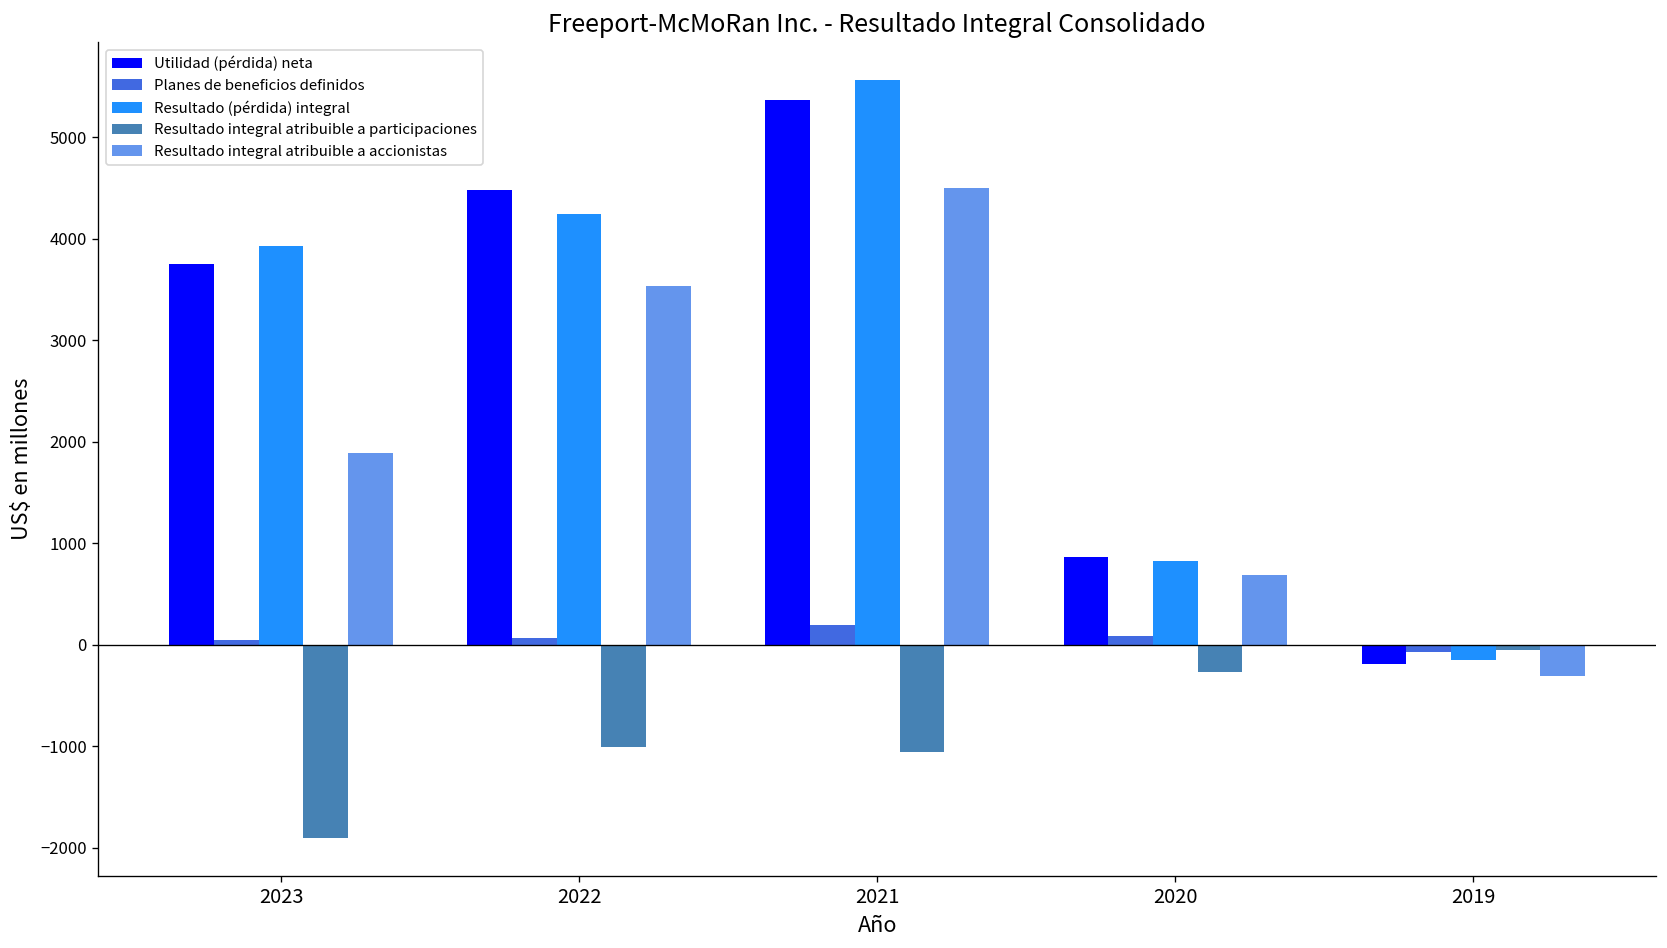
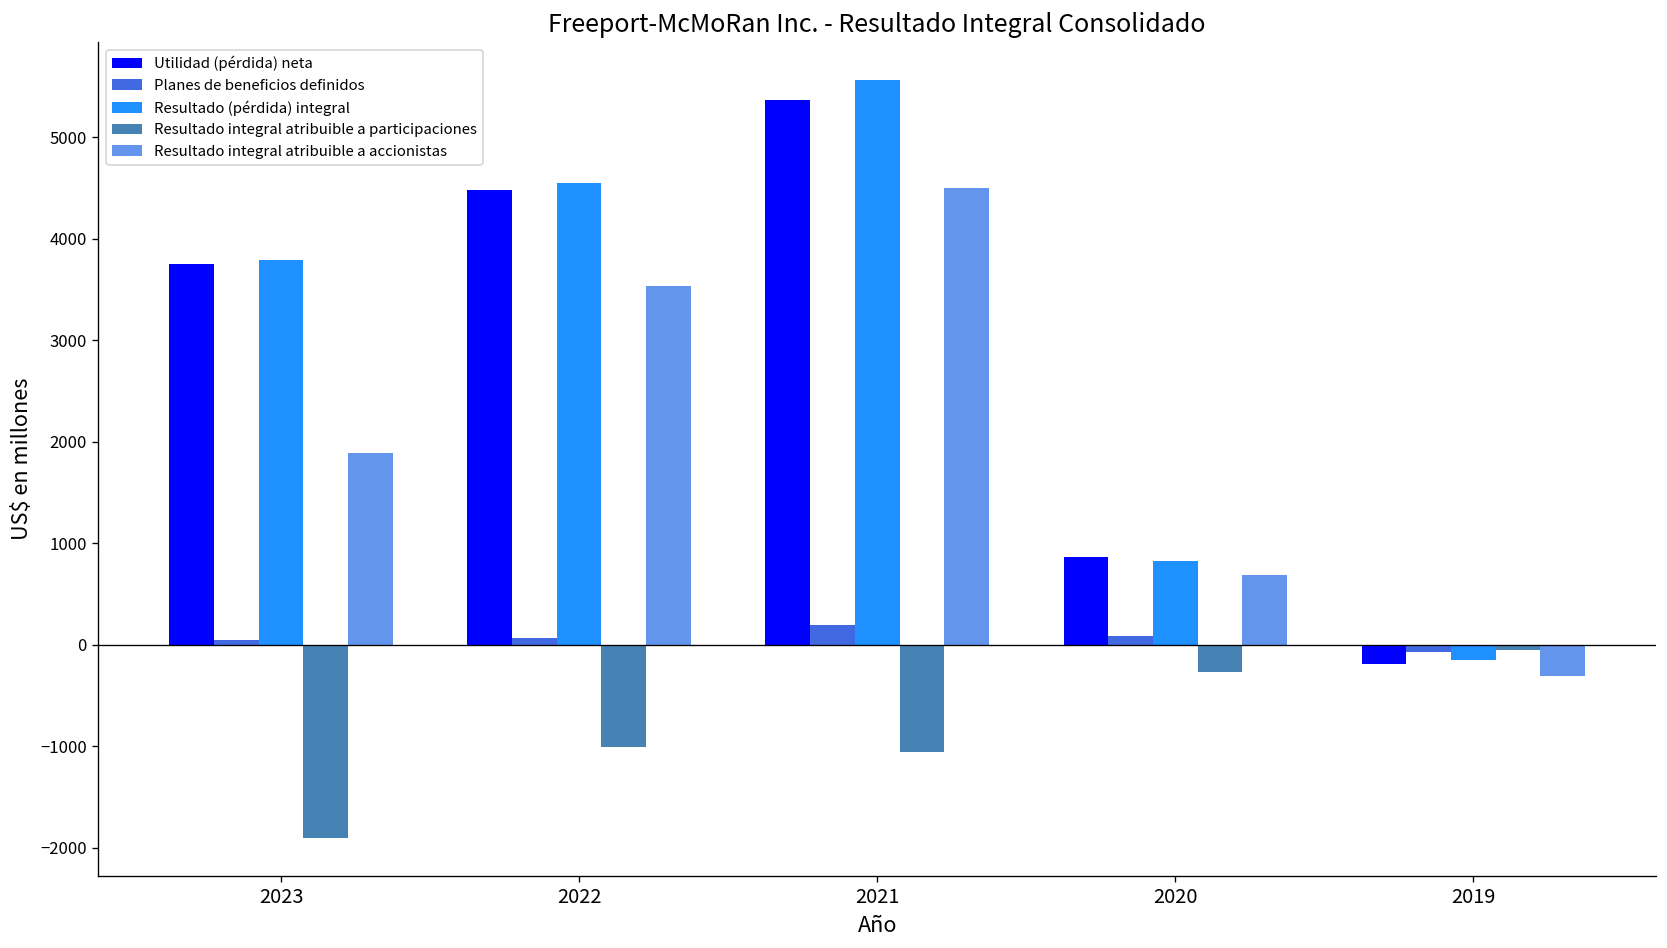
  {
    "Utilidad (pérdida) neta": {
      "2023": 3800,
      "2022": 4500,
      "2021": 5400,
      "2020": 900,
      "2019": -200
    },
    "Resultado (pérdida) integral": {
-     "2023": 3900,
-     "2022": 4200,
+     "2023": 3800,
+     "2022": 4500,
      "2021": 5600,
      "2020": 800,
      "2019": -100
    }
  }
